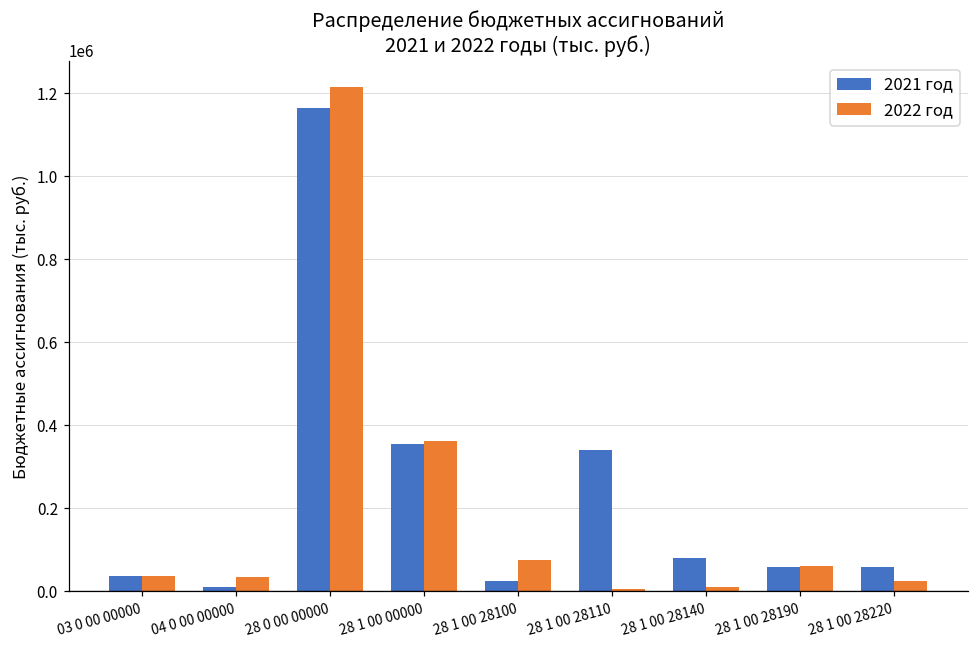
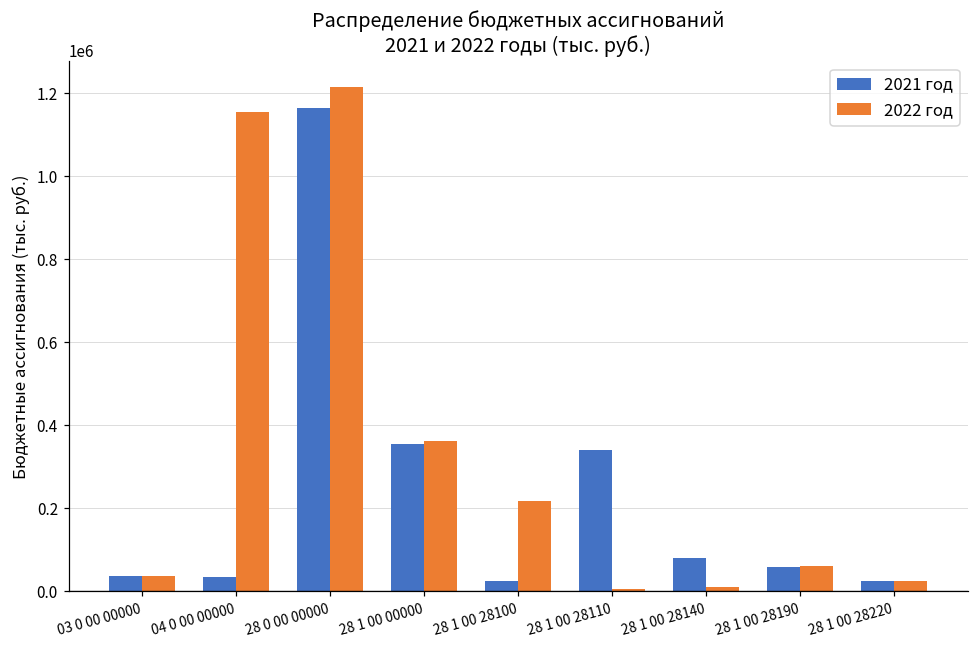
  {
    "2021 год": {
      "03 0 00 00000": 40000,
-     "04 0 00 00000": 10000,
+     "04 0 00 00000": 30000,
      "28 0 00 00000": 1160000,
      "28 1 00 00000": 350000,
      "28 1 00 28100": 30000,
      "28 1 00 28110": 340000,
      "28 1 00 28140": 80000,
      "28 1 00 28190": 60000,
-     "28 1 00 28220": 60000
+     "28 1 00 28220": 20000
    },
    "2022 год": {
      "03 0 00 00000": 40000,
-     "04 0 00 00000": 30000,
+     "04 0 00 00000": 1150000,
      "28 0 00 00000": 1220000,
      "28 1 00 00000": 360000,
-     "28 1 00 28100": 70000,
+     "28 1 00 28100": 220000,
      "28 1 00 28140": 10000,
      "28 1 00 28190": 60000,
      "28 1 00 28220": 20000
    }
  }
